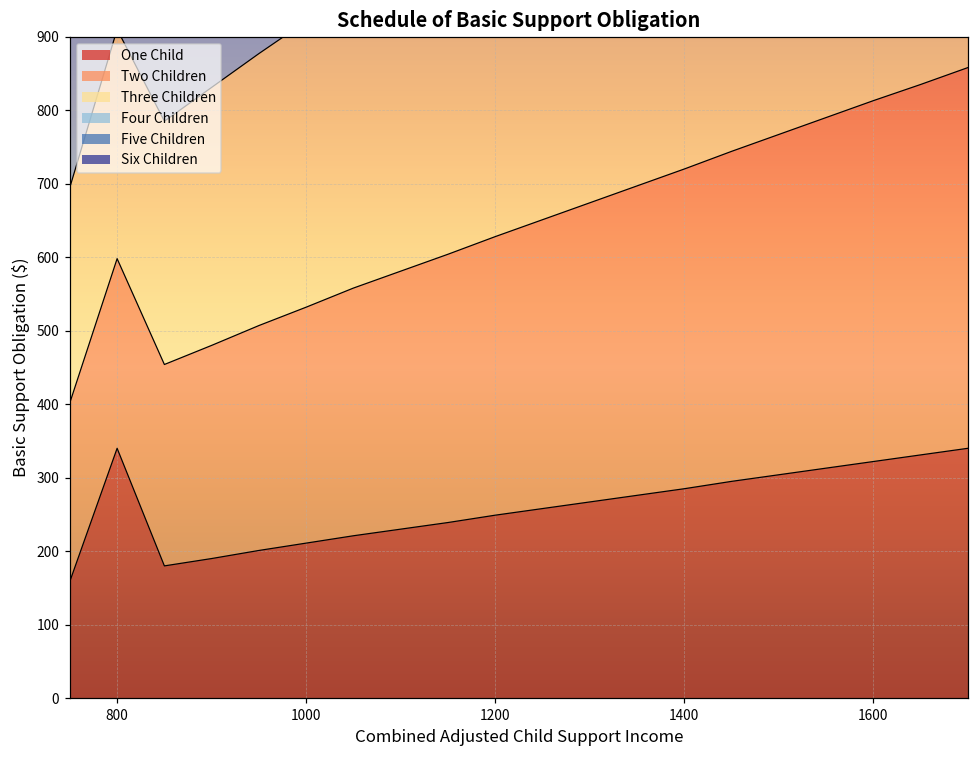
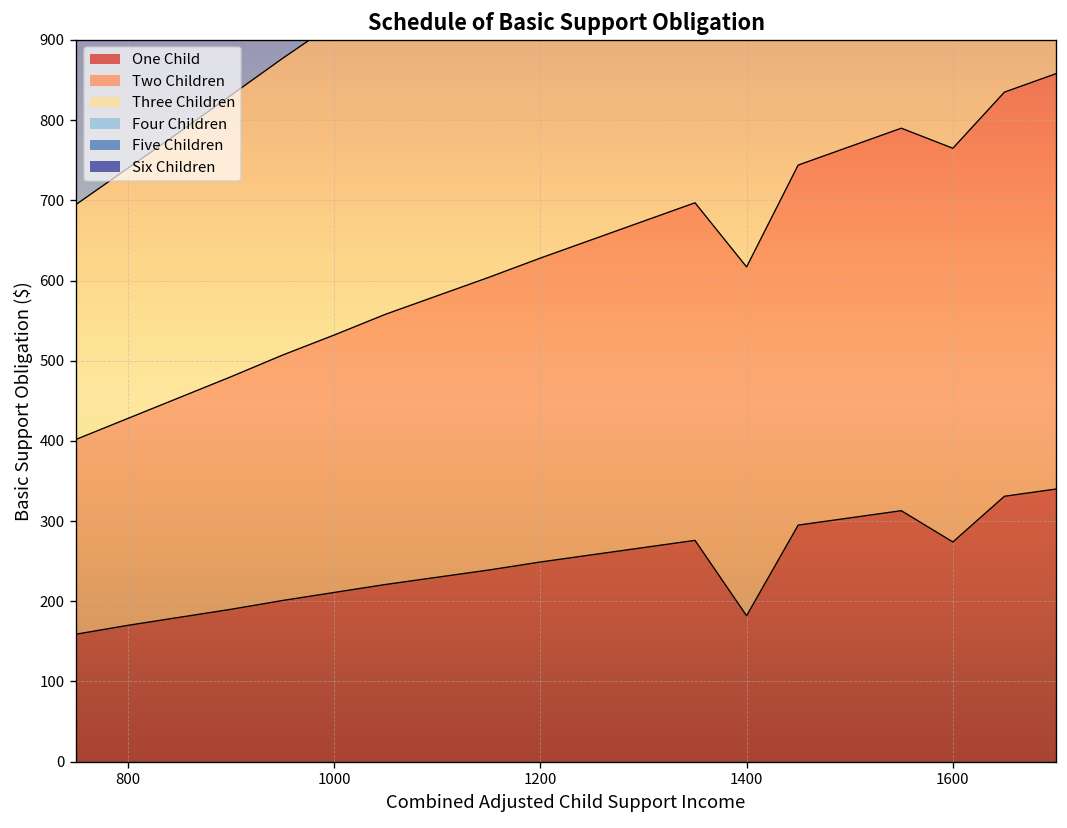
  {
    "One Child": {
-     "800": 340,
+     "800": 170,
      "1000": 210,
      "1200": 250,
-     "1400": 290,
-     "1600": 320
+     "1400": 180,
+     "1600": 270
    },
    "Two Children": {
      "800": 260,
      "1000": 320,
      "1200": 380,
      "1400": 440,
      "1600": 490
    }
  }
